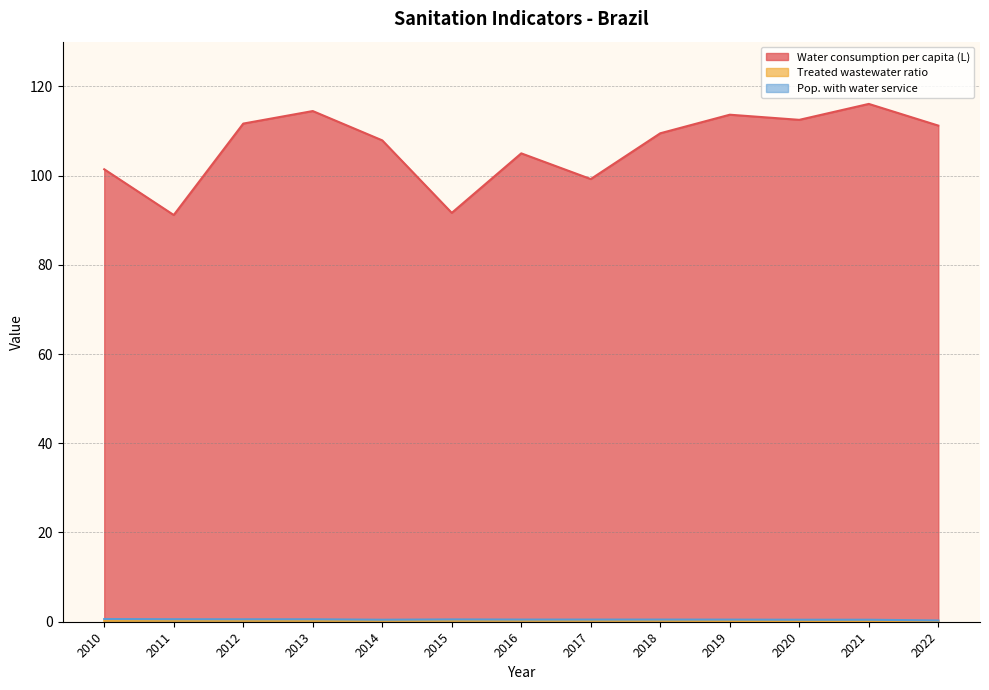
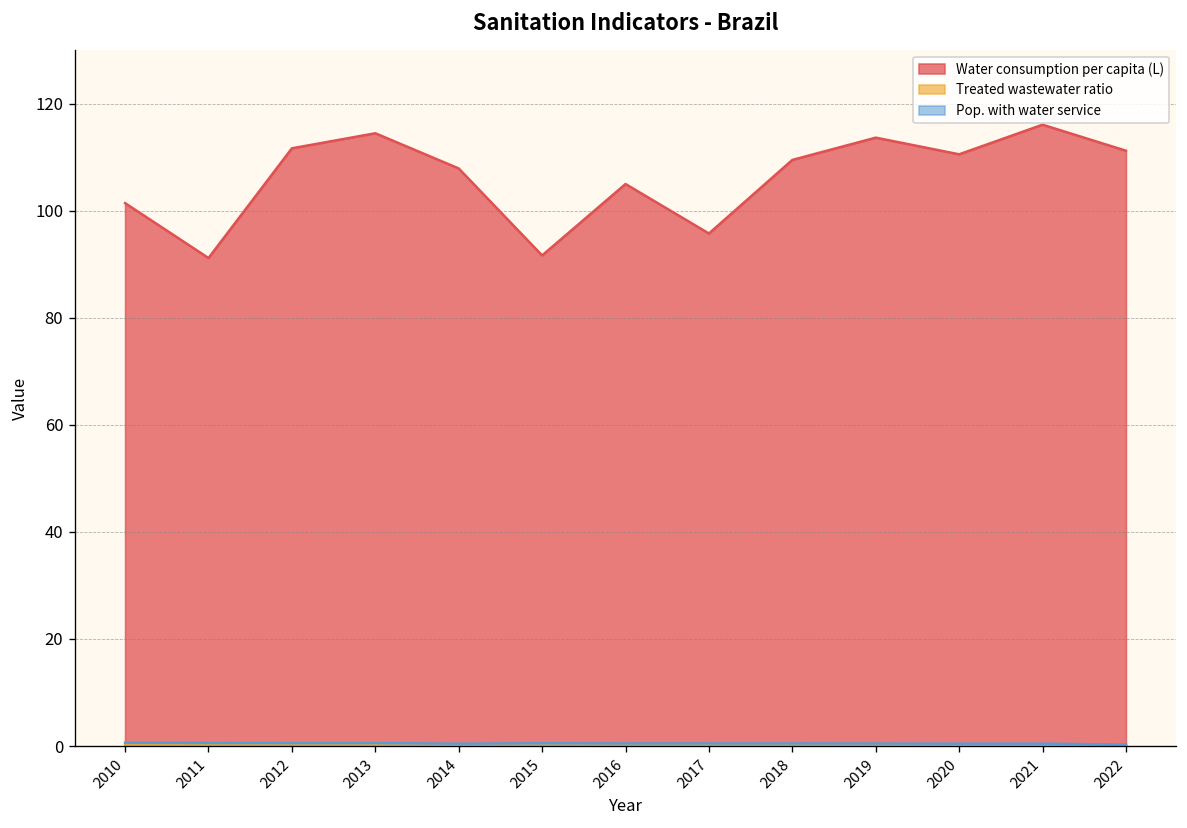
  {
    "Water consumption per capita (L)": {
      "2010": 101,
      "2011": 91,
      "2012": 112,
      "2013": 114,
      "2014": 108,
      "2015": 92,
      "2016": 105,
-     "2017": 99,
+     "2017": 96,
      "2018": 109,
      "2019": 114,
-     "2020": 112,
+     "2020": 111,
      "2021": 116,
      "2022": 111
    }
  }
